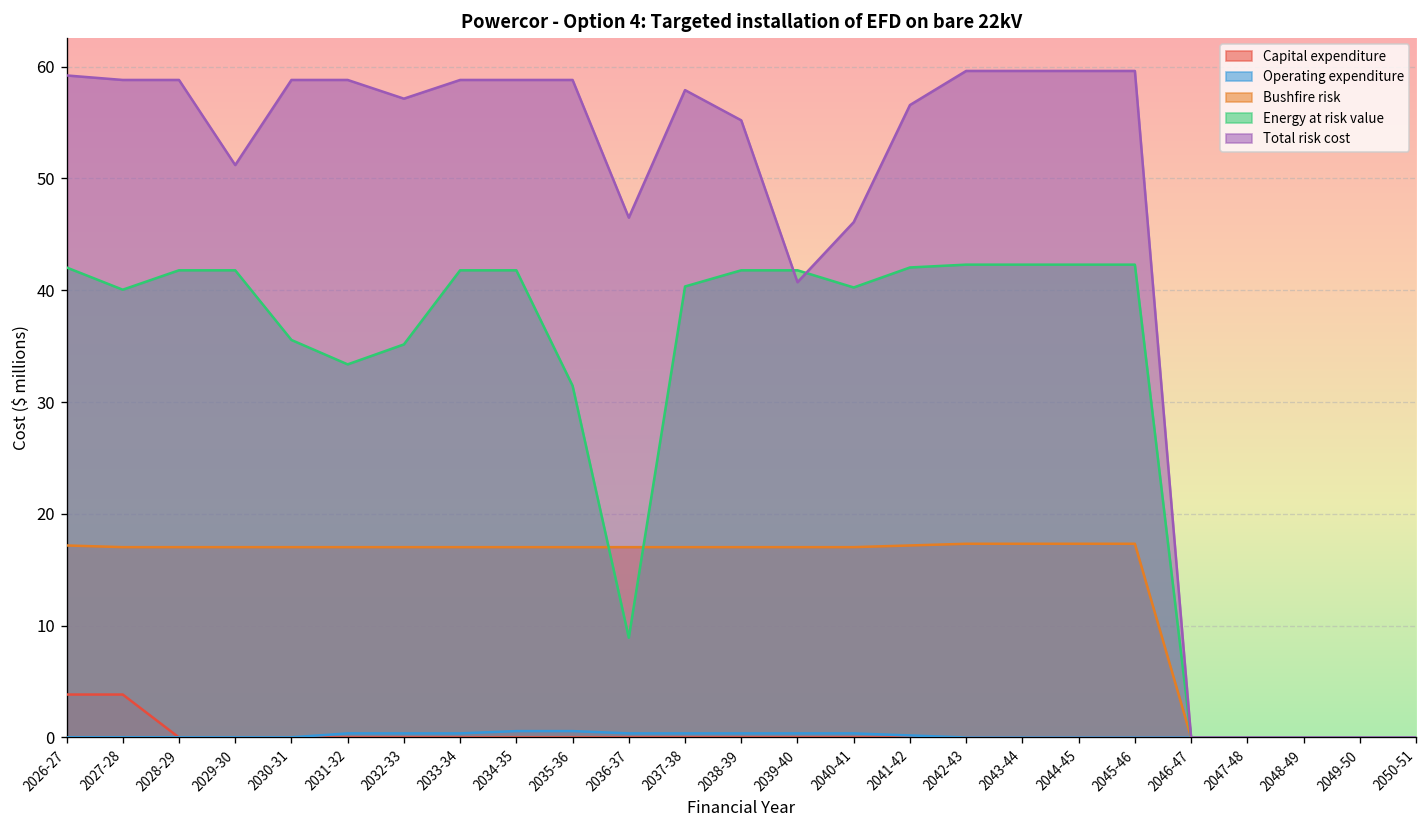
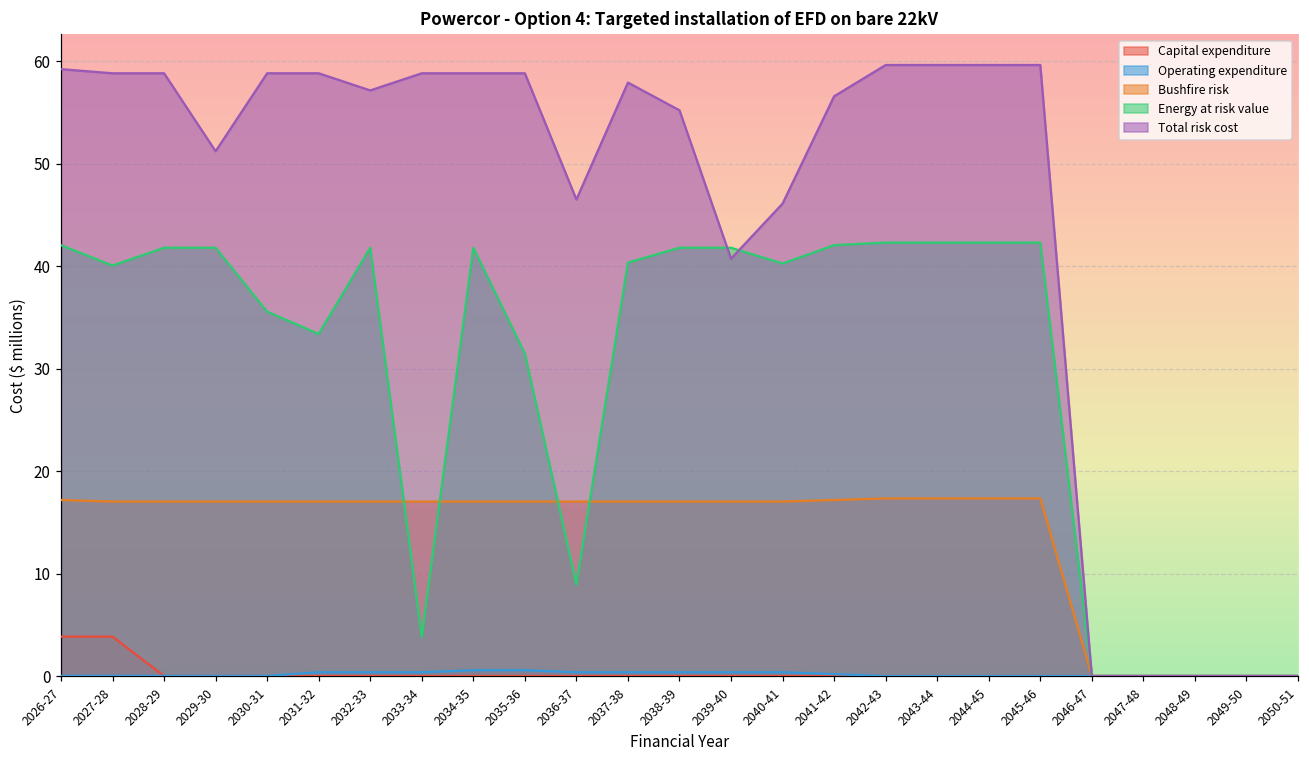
  {
    "Operating expenditure": {
      "2026-27": 0,
      "2027-28": 0,
      "2031-32": 0,
      "2032-33": 0,
      "2033-34": 0,
      "2034-35": 1,
      "2035-36": 1,
      "2036-37": 0,
      "2037-38": 0,
      "2038-39": 0,
      "2039-40": 0,
      "2040-41": 0
    },
    "Energy at risk value": {
      "2026-27": 42,
      "2027-28": 40,
      "2028-29": 42,
      "2029-30": 42,
      "2030-31": 36,
      "2031-32": 33,
-     "2032-33": 35,
-     "2033-34": 42,
+     "2032-33": 42,
+     "2033-34": 4,
      "2034-35": 42,
      "2035-36": 31,
      "2036-37": 9,
      "2037-38": 40,
      "2038-39": 42,
      "2039-40": 42,
      "2040-41": 40,
      "2041-42": 42,
      "2042-43": 42,
      "2043-44": 42,
      "2044-45": 42,
      "2045-46": 42
    },
    "Total risk cost": {
      "2026-27": 59,
      "2027-28": 59,
      "2028-29": 59,
      "2029-30": 51,
      "2030-31": 59,
      "2031-32": 59,
      "2032-33": 57,
      "2033-34": 59,
      "2034-35": 59,
      "2035-36": 59,
      "2036-37": 46,
      "2037-38": 58,
      "2038-39": 55,
      "2039-40": 41,
      "2040-41": 46,
      "2041-42": 57,
      "2042-43": 60,
      "2043-44": 60,
      "2044-45": 60,
      "2045-46": 60
    }
  }
